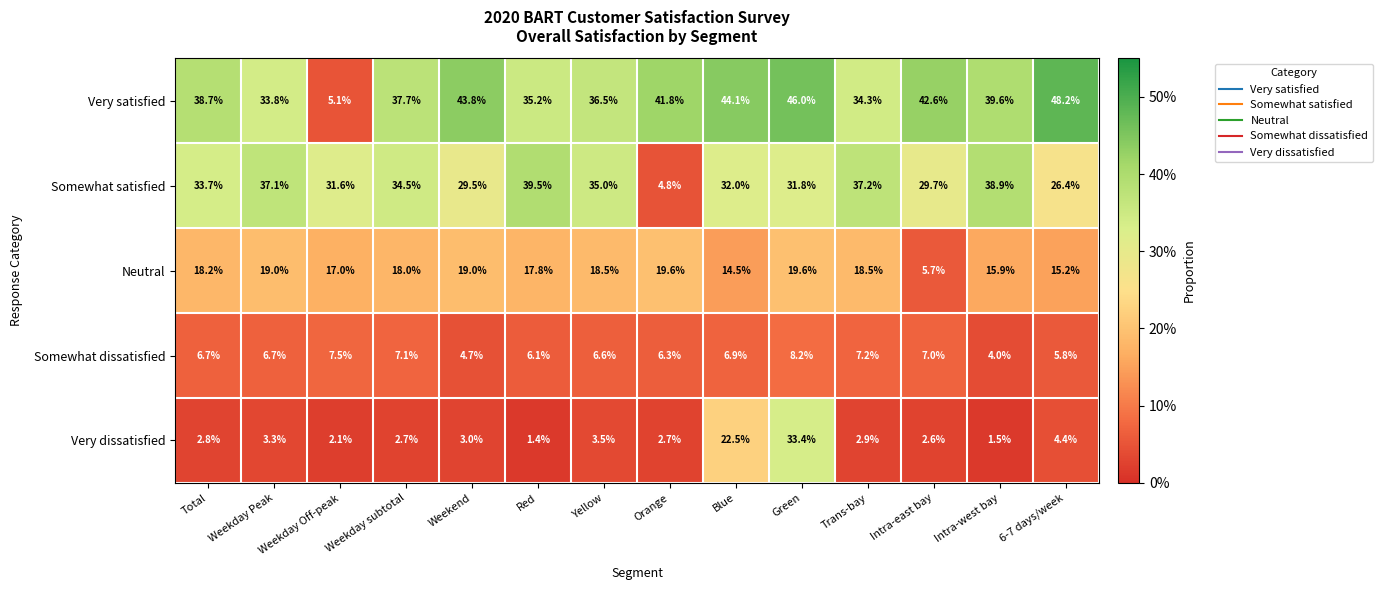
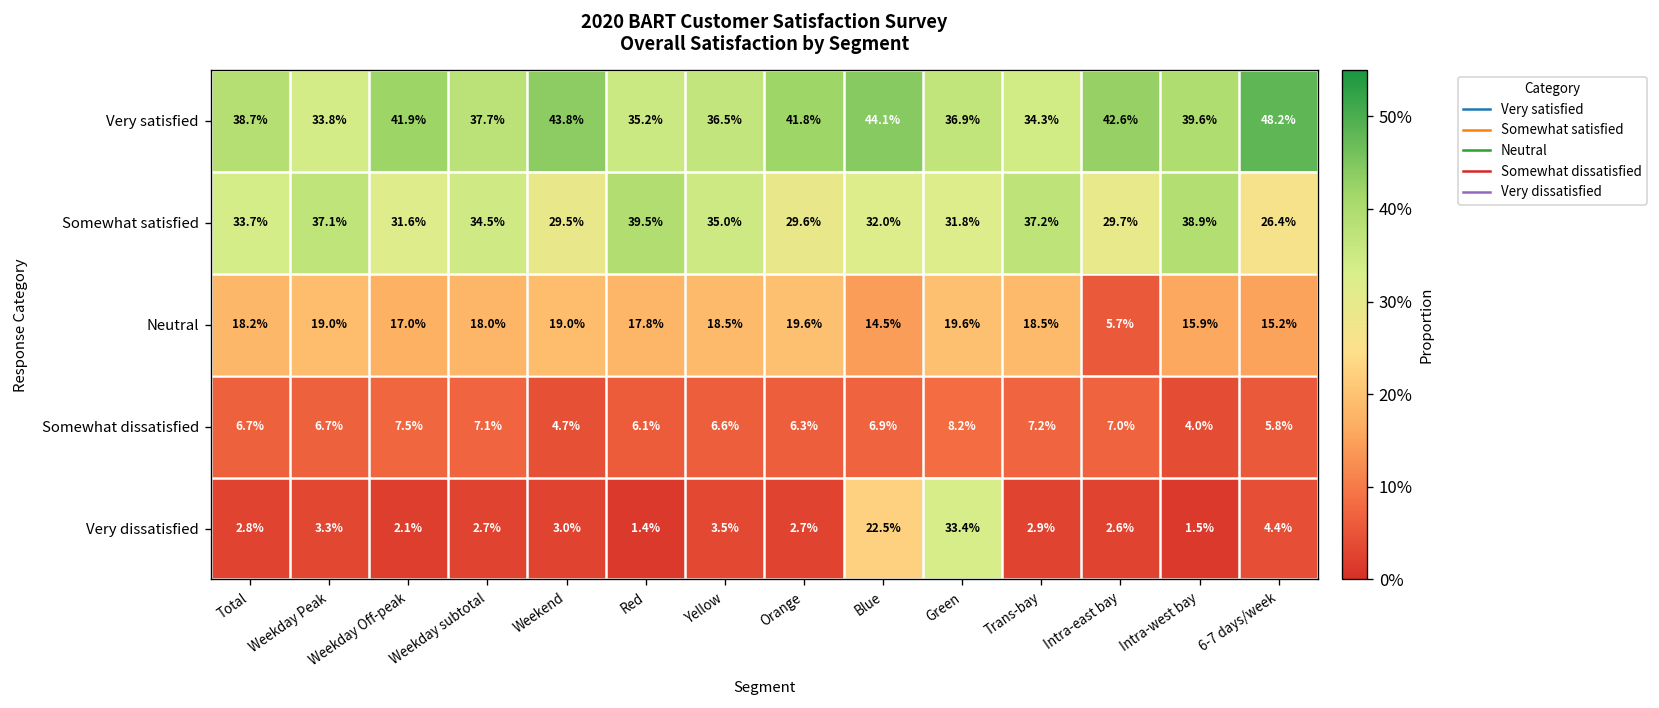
  {
    "Very satisfied": {
      "Total": "38.7%",
      "Weekday Peak": "33.8%",
-     "Weekday Off-peak": "5.1%",
+     "Weekday Off-peak": "41.9%",
      "Weekday subtotal": "37.7%",
      "Weekend": "43.8%",
      "Red": "35.2%",
      "Yellow": "36.5%",
      "Orange": "41.8%",
      "Blue": "44.1%",
-     "Green": "46.0%",
+     "Green": "36.9%",
      "Trans-bay": "34.3%",
      "Intra-east bay": "42.6%",
      "Intra-west bay": "39.6%",
      "6-7 days/week": "48.2%"
    },
    "Somewhat satisfied": {
      "Total": "33.7%",
      "Weekday Peak": "37.1%",
      "Weekday Off-peak": "31.6%",
      "Weekday subtotal": "34.5%",
      "Weekend": "29.5%",
      "Red": "39.5%",
      "Yellow": "35.0%",
-     "Orange": "4.8%",
+     "Orange": "29.6%",
      "Blue": "32.0%",
      "Green": "31.8%",
      "Trans-bay": "37.2%",
      "Intra-east bay": "29.7%",
      "Intra-west bay": "38.9%",
      "6-7 days/week": "26.4%"
    },
    "Neutral": {
      "Total": "18.2%",
      "Weekday Peak": "19.0%",
      "Weekday Off-peak": "17.0%",
      "Weekday subtotal": "18.0%",
      "Weekend": "19.0%",
      "Red": "17.8%",
      "Yellow": "18.5%",
      "Orange": "19.6%",
      "Blue": "14.5%",
      "Green": "19.6%",
      "Trans-bay": "18.5%",
      "Intra-east bay": "5.7%",
      "Intra-west bay": "15.9%",
      "6-7 days/week": "15.2%"
    },
    "Somewhat dissatisfied": {
      "Total": "6.7%",
      "Weekday Peak": "6.7%",
      "Weekday Off-peak": "7.5%",
      "Weekday subtotal": "7.1%",
      "Weekend": "4.7%",
      "Red": "6.1%",
      "Yellow": "6.6%",
      "Orange": "6.3%",
      "Blue": "6.9%",
      "Green": "8.2%",
      "Trans-bay": "7.2%",
      "Intra-east bay": "7.0%",
      "Intra-west bay": "4.0%",
      "6-7 days/week": "5.8%"
    },
    "Very dissatisfied": {
      "Total": "2.8%",
      "Weekday Peak": "3.3%",
      "Weekday Off-peak": "2.1%",
      "Weekday subtotal": "2.7%",
      "Weekend": "3.0%",
      "Red": "1.4%",
      "Yellow": "3.5%",
      "Orange": "2.7%",
      "Blue": "22.5%",
      "Green": "33.4%",
      "Trans-bay": "2.9%",
      "Intra-east bay": "2.6%",
      "Intra-west bay": "1.5%",
      "6-7 days/week": "4.4%"
    }
  }
